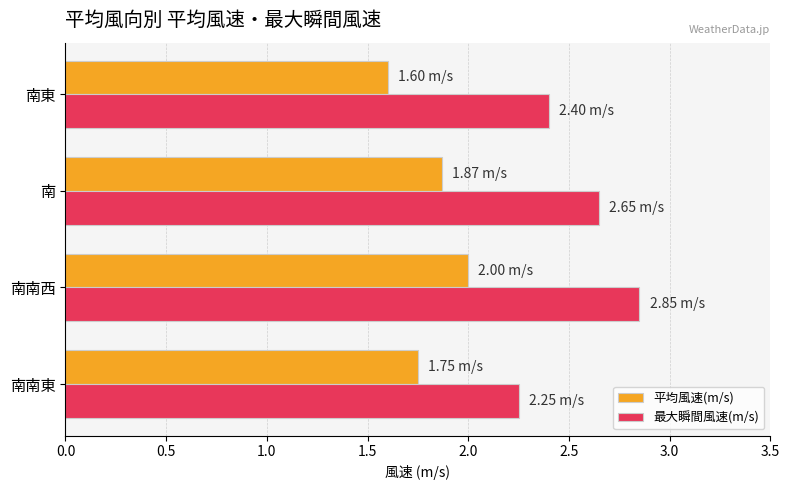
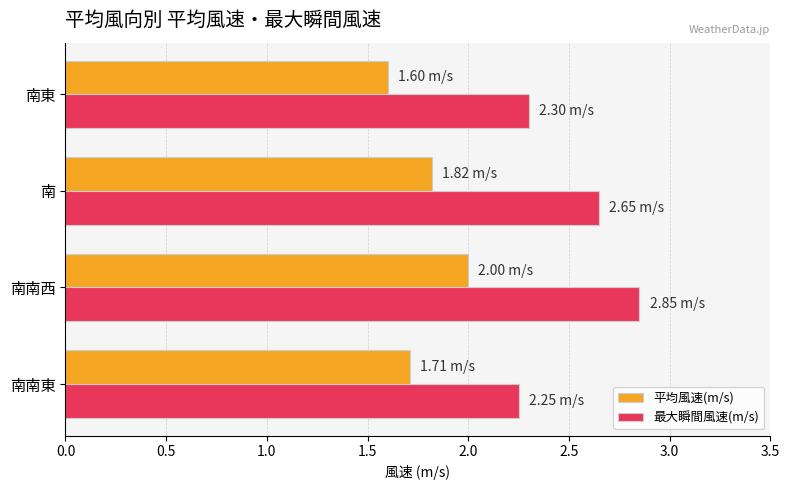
  {
    "平均風速(m/s)": {
      "南東": 1.60,
-     "南": 1.87,
+     "南": 1.82,
      "南南西": 2.00,
-     "南南東": 1.75
+     "南南東": 1.71
    },
    "最大瞬間風速(m/s)": {
-     "南東": 2.40,
+     "南東": 2.30,
      "南": 2.65,
      "南南西": 2.85,
      "南南東": 2.25
    }
  }
